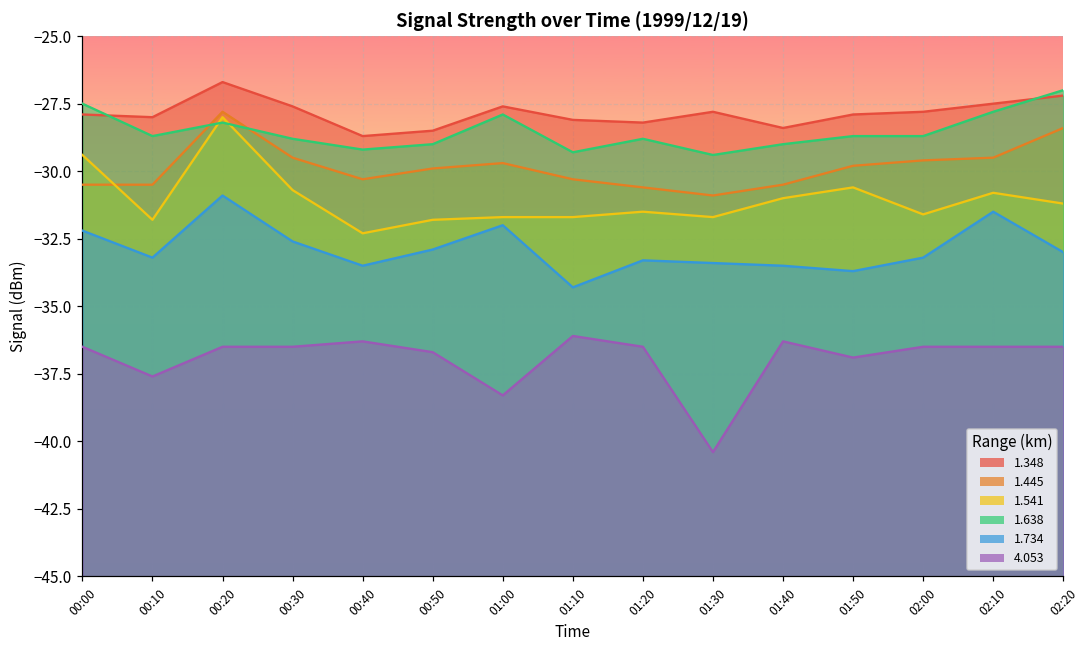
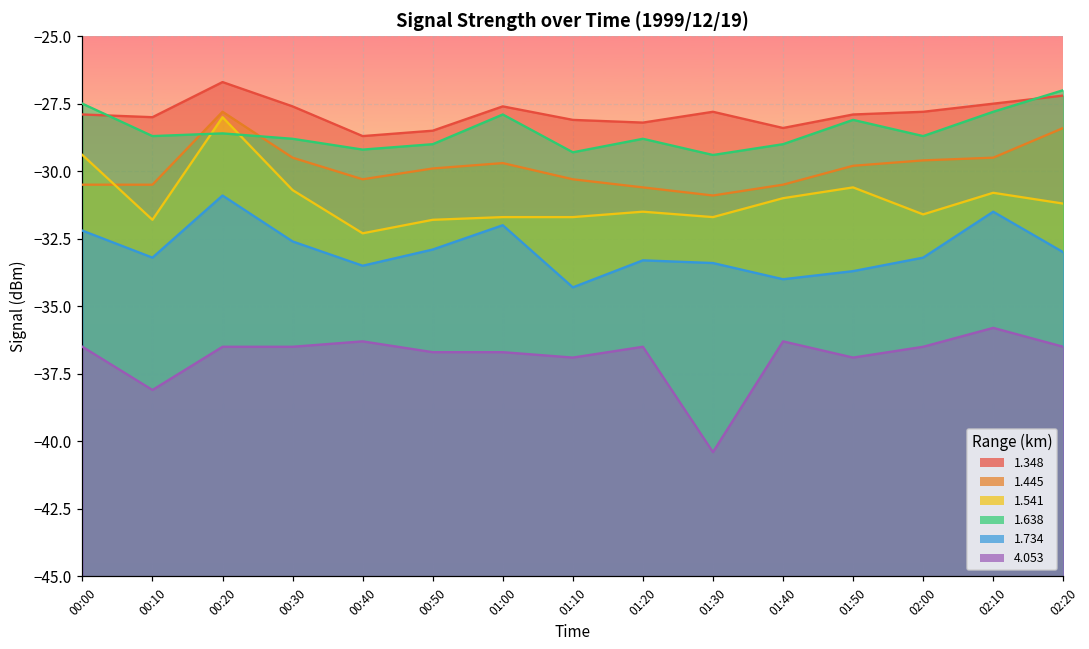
  {
    "1.638": {
      "00:00": -27.5,
      "00:10": -28.7,
-     "00:20": -28.2,
+     "00:20": -28.6,
      "00:30": -28.8,
      "00:40": -29.2,
      "00:50": -29.0,
      "01:00": -27.9,
      "01:10": -29.3,
      "01:20": -28.8,
      "01:30": -29.4,
      "01:40": -29.0,
-     "01:50": -28.7,
+     "01:50": -28.1,
      "02:00": -28.7,
      "02:10": -27.8,
      "02:20": -27.0
    },
    "1.734": {
      "00:00": -32.2,
      "00:10": -33.2,
      "00:20": -30.9,
      "00:30": -32.6,
      "00:40": -33.5,
      "00:50": -32.9,
      "01:00": -32.0,
      "01:10": -34.3,
      "01:20": -33.3,
      "01:30": -33.4,
-     "01:40": -33.5,
+     "01:40": -34.0,
      "01:50": -33.7,
      "02:00": -33.2,
      "02:10": -31.5,
      "02:20": -33.0
    },
    "4.053": {
      "00:00": -36.5,
-     "00:10": -37.6,
+     "00:10": -38.1,
      "00:20": -36.5,
      "00:30": -36.5,
      "00:40": -36.3,
      "00:50": -36.7,
-     "01:00": -38.3,
-     "01:10": -36.1,
+     "01:00": -36.7,
+     "01:10": -36.9,
      "01:20": -36.5,
      "01:30": -40.4,
      "01:40": -36.3,
      "01:50": -36.9,
      "02:00": -36.5,
-     "02:10": -36.5,
+     "02:10": -35.8,
      "02:20": -36.5
    }
  }
